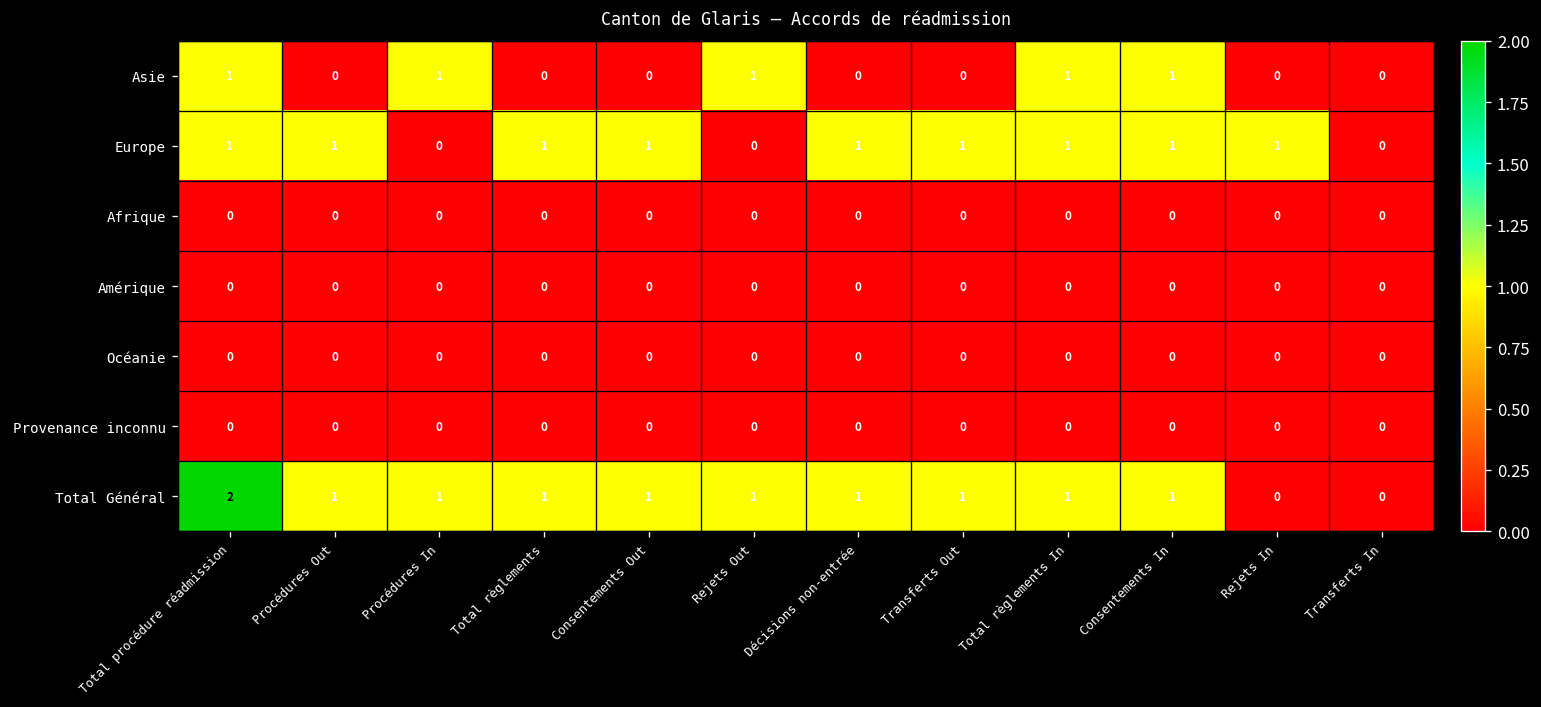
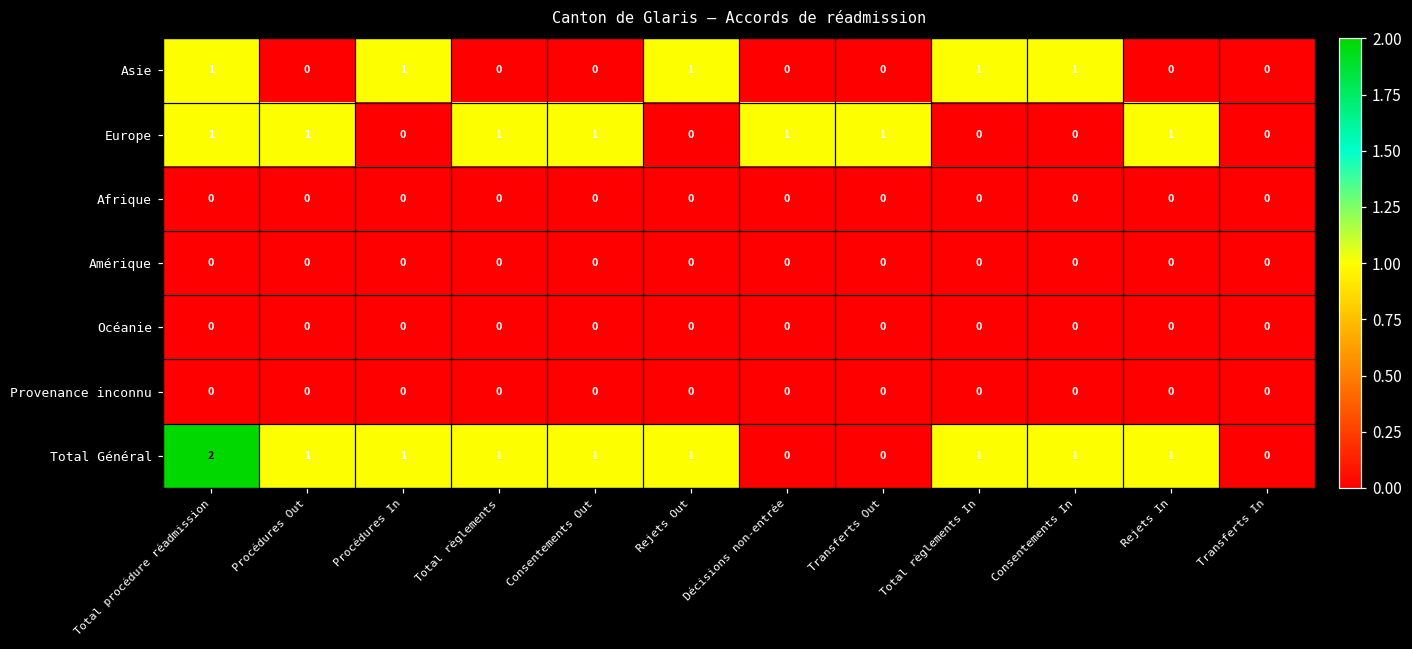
  {
    "Asie": {
      "Total procédure réadmission": 1,
      "Procédures Out": 0,
      "Procédures In": 1,
      "Total règlements": 0,
      "Consentements Out": 0,
      "Rejets Out": 1,
      "Décisions non-entrée": 0,
      "Transferts Out": 0,
      "Total règlements In": 1,
      "Consentements In": 1,
      "Rejets In": 0,
      "Transferts In": 0
    },
    "Europe": {
      "Total procédure réadmission": 1,
      "Procédures Out": 1,
      "Procédures In": 0,
      "Total règlements": 1,
      "Consentements Out": 1,
      "Rejets Out": 0,
      "Décisions non-entrée": 1,
      "Transferts Out": 1,
-     "Total règlements In": 1,
-     "Consentements In": 1,
+     "Total règlements In": 0,
+     "Consentements In": 0,
      "Rejets In": 1,
      "Transferts In": 0
    },
    "Afrique": {
      "Total procédure réadmission": 0,
      "Procédures Out": 0,
      "Procédures In": 0,
      "Total règlements": 0,
      "Consentements Out": 0,
      "Rejets Out": 0,
      "Décisions non-entrée": 0,
      "Transferts Out": 0,
      "Total règlements In": 0,
      "Consentements In": 0,
      "Rejets In": 0,
      "Transferts In": 0
    },
    "Amérique": {
      "Total procédure réadmission": 0,
      "Procédures Out": 0,
      "Procédures In": 0,
      "Total règlements": 0,
      "Consentements Out": 0,
      "Rejets Out": 0,
      "Décisions non-entrée": 0,
      "Transferts Out": 0,
      "Total règlements In": 0,
      "Consentements In": 0,
      "Rejets In": 0,
      "Transferts In": 0
    },
    "Océanie": {
      "Total procédure réadmission": 0,
      "Procédures Out": 0,
      "Procédures In": 0,
      "Total règlements": 0,
      "Consentements Out": 0,
      "Rejets Out": 0,
      "Décisions non-entrée": 0,
      "Transferts Out": 0,
      "Total règlements In": 0,
      "Consentements In": 0,
      "Rejets In": 0,
      "Transferts In": 0
    },
    "Provenance inconnu": {
      "Total procédure réadmission": 0,
      "Procédures Out": 0,
      "Procédures In": 0,
      "Total règlements": 0,
      "Consentements Out": 0,
      "Rejets Out": 0,
      "Décisions non-entrée": 0,
      "Transferts Out": 0,
      "Total règlements In": 0,
      "Consentements In": 0,
      "Rejets In": 0,
      "Transferts In": 0
    },
    "Total Général": {
      "Total procédure réadmission": 2,
      "Procédures Out": 1,
      "Procédures In": 1,
      "Total règlements": 1,
      "Consentements Out": 1,
      "Rejets Out": 1,
-     "Décisions non-entrée": 1,
-     "Transferts Out": 1,
+     "Décisions non-entrée": 0,
+     "Transferts Out": 0,
      "Total règlements In": 1,
      "Consentements In": 1,
-     "Rejets In": 0,
+     "Rejets In": 1,
      "Transferts In": 0
    }
  }
